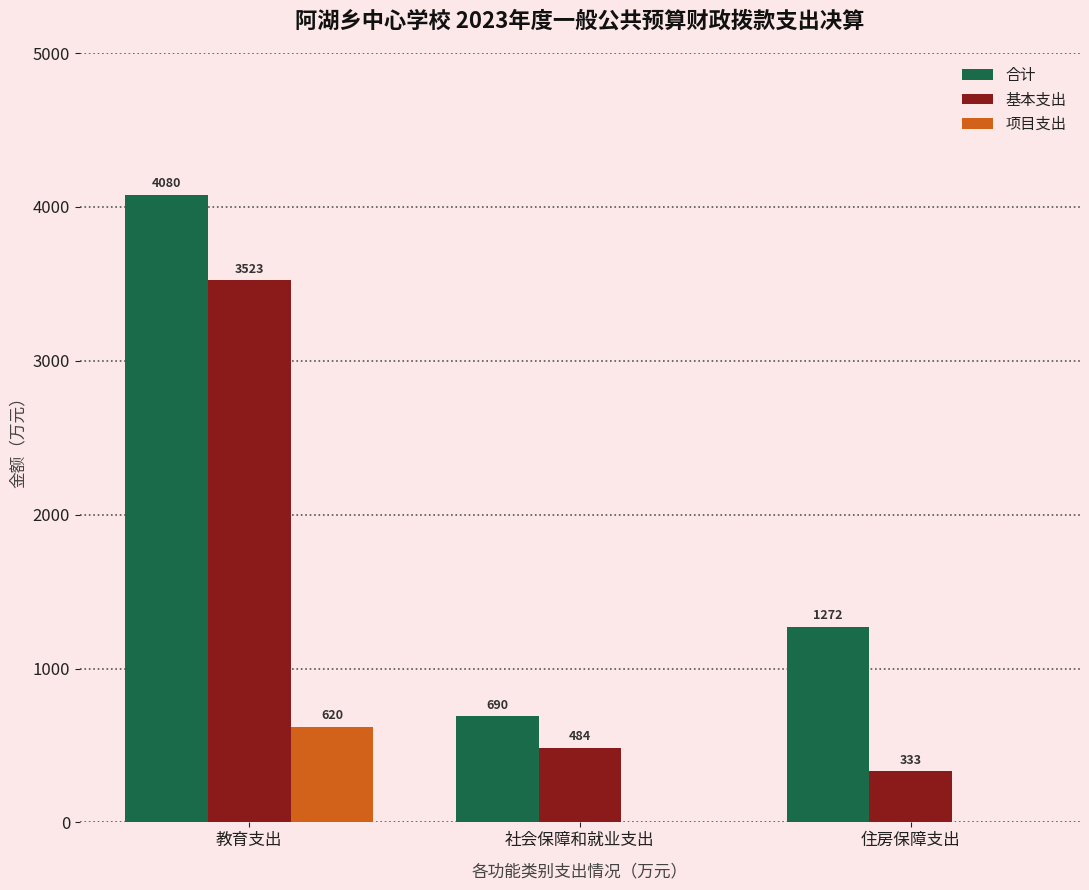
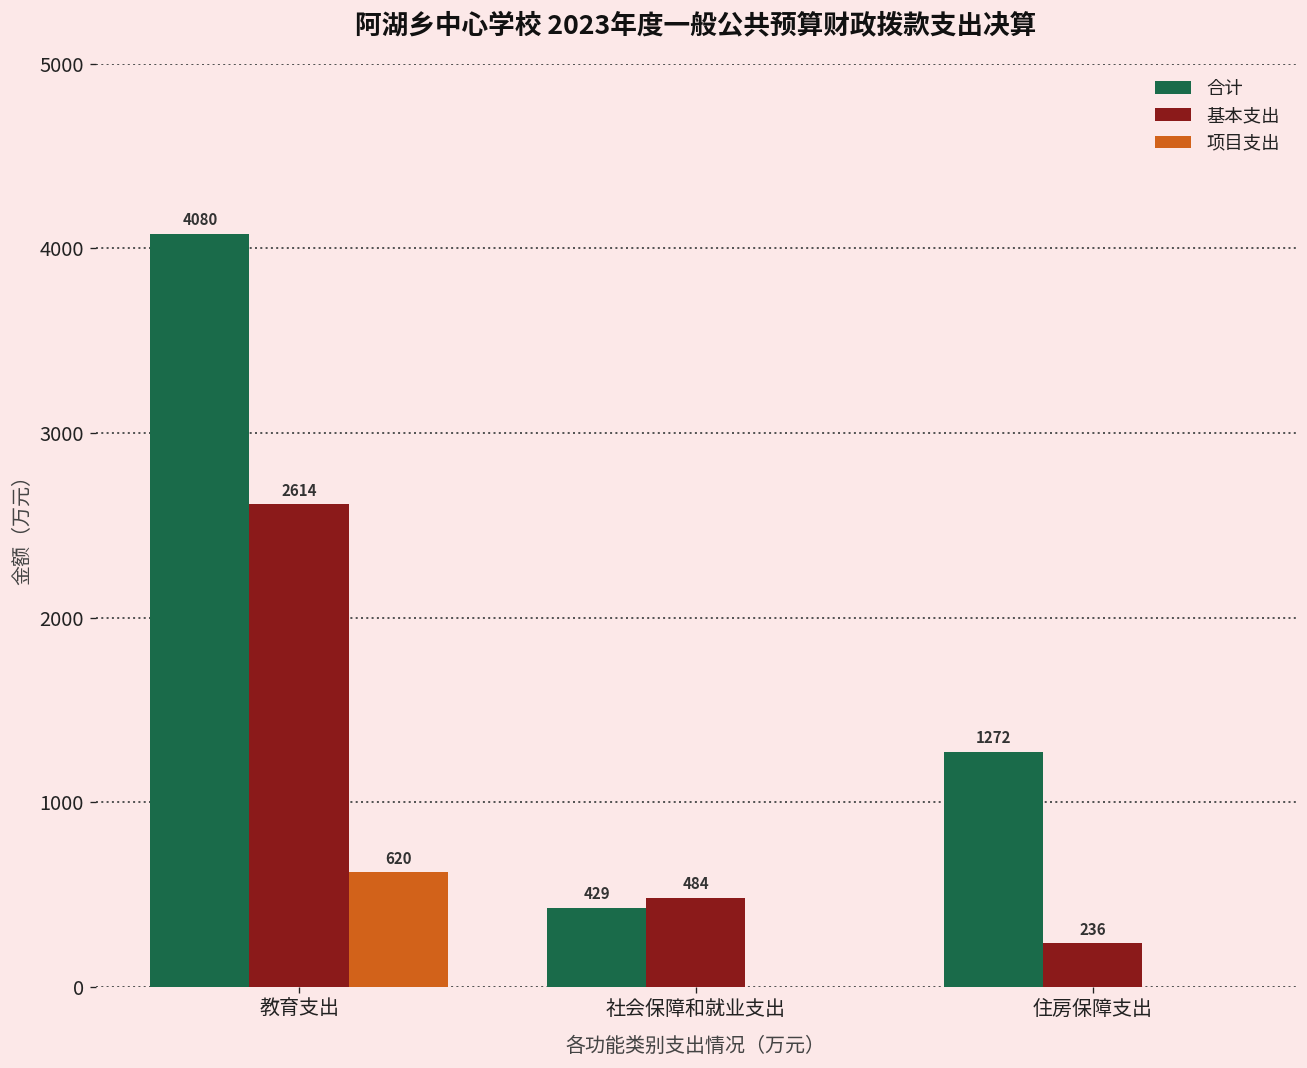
  {
    "合计": {
      "教育支出": 4080,
-     "社会保障和就业支出": 690,
+     "社会保障和就业支出": 429,
      "住房保障支出": 1272
    },
    "基本支出": {
-     "教育支出": 3523,
+     "教育支出": 2614,
      "社会保障和就业支出": 484,
-     "住房保障支出": 333
+     "住房保障支出": 236
    },
    "项目支出": {
      "教育支出": 620
    }
  }
